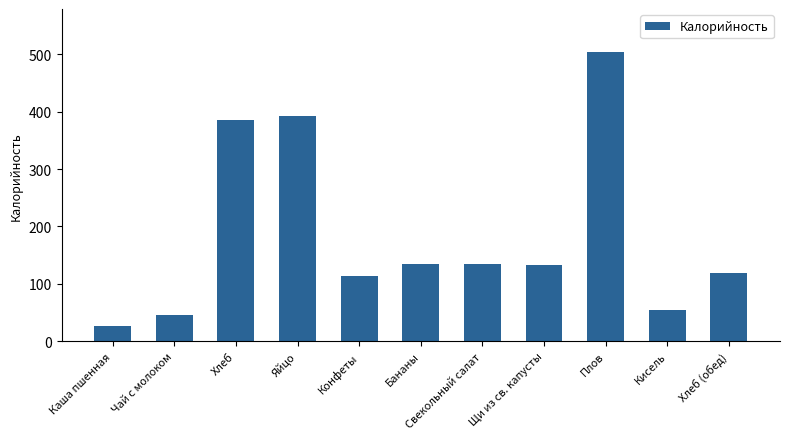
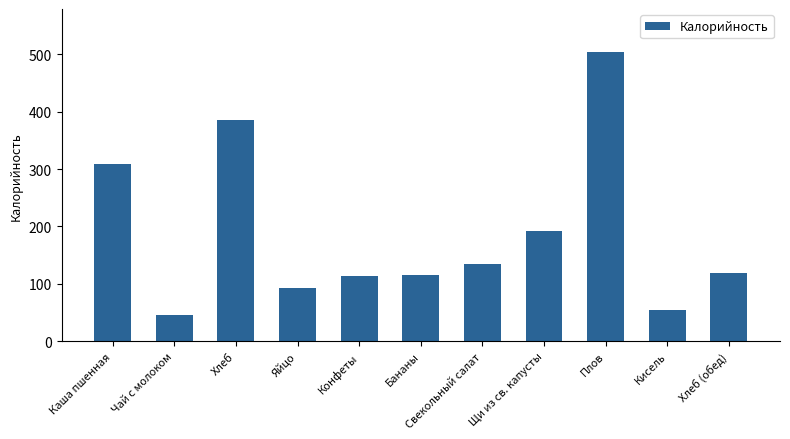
  {
-   "Каша пшенная": 30,
+   "Каша пшенная": 310,
    "Чай с молоком": 50,
    "Хлеб": 390,
-   "Яйцо": 390,
+   "Яйцо": 90,
    "Конфеты": 110,
-   "Бананы": 140,
+   "Бананы": 120,
    "Свекольный салат": 140,
-   "Щи из св. капусты": 130,
+   "Щи из св. капусты": 190,
    "Плов": 500,
    "Кисель": 50,
    "Хлеб (обед)": 120
  }
